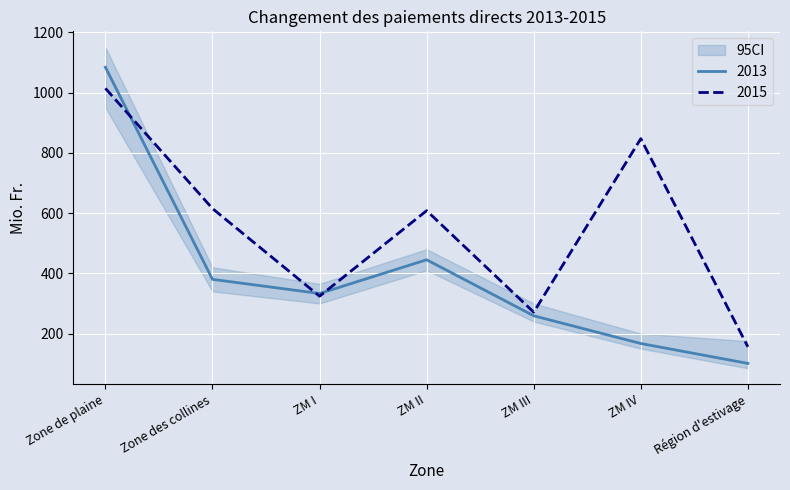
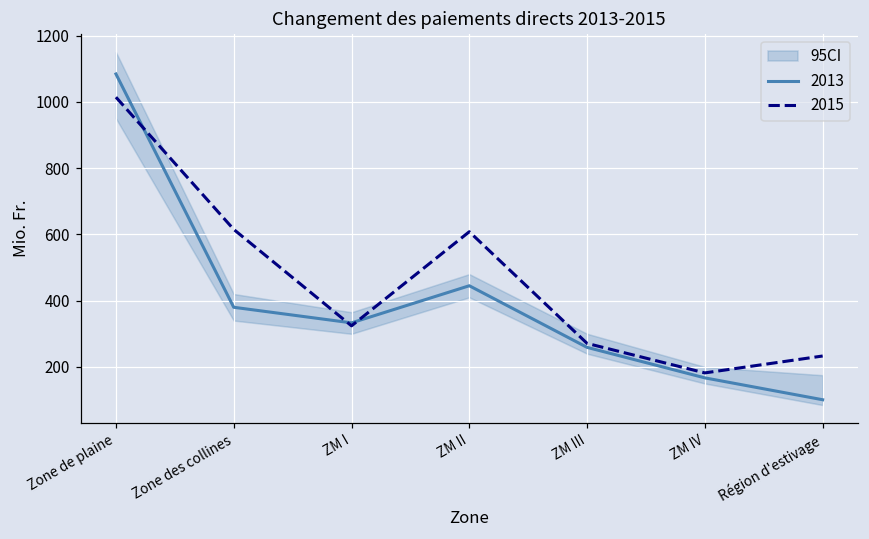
  {
    "2015": {
      "Zone de plaine": 1010,
      "Zone des collines": 620,
      "ZM I": 320,
      "ZM II": 610,
      "ZM III": 270,
-     "ZM IV": 850,
-     "Région d'estivage": 160
+     "ZM IV": 180,
+     "Région d'estivage": 230
    }
  }
